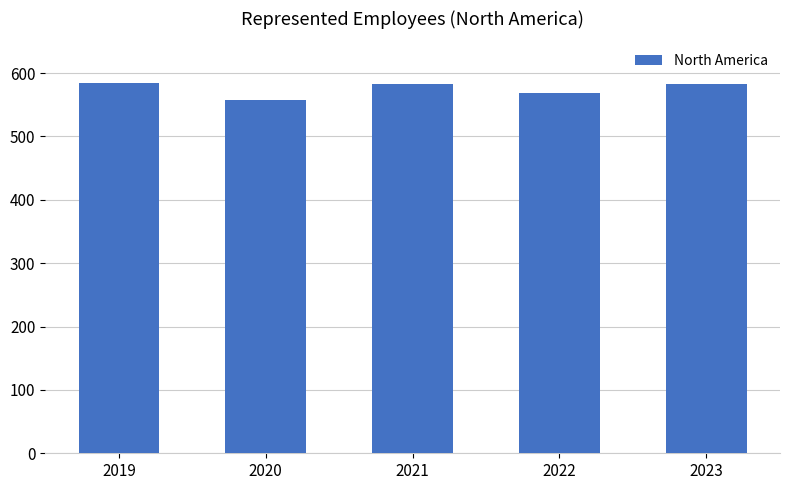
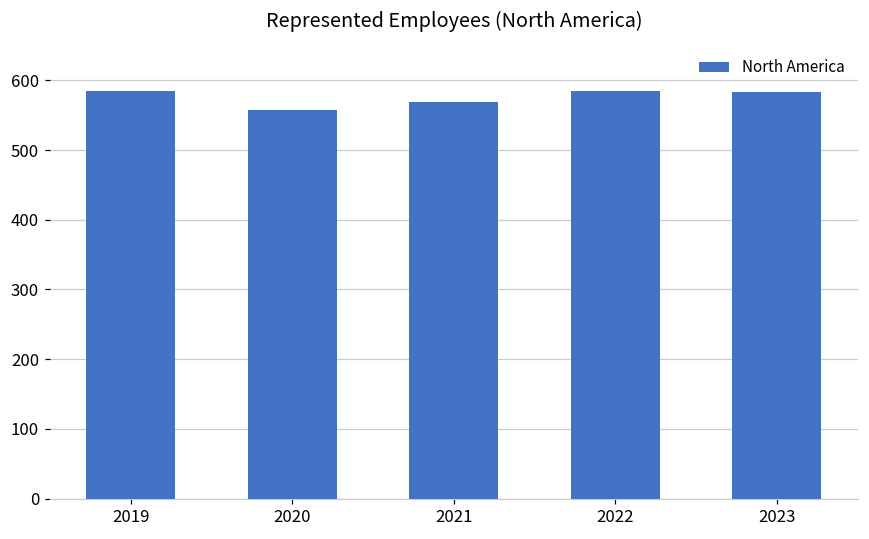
  {
    "2019": 590,
    "2020": 560,
-   "2021": 580,
-   "2022": 570,
+   "2021": 570,
+   "2022": 580,
    "2023": 580
  }
